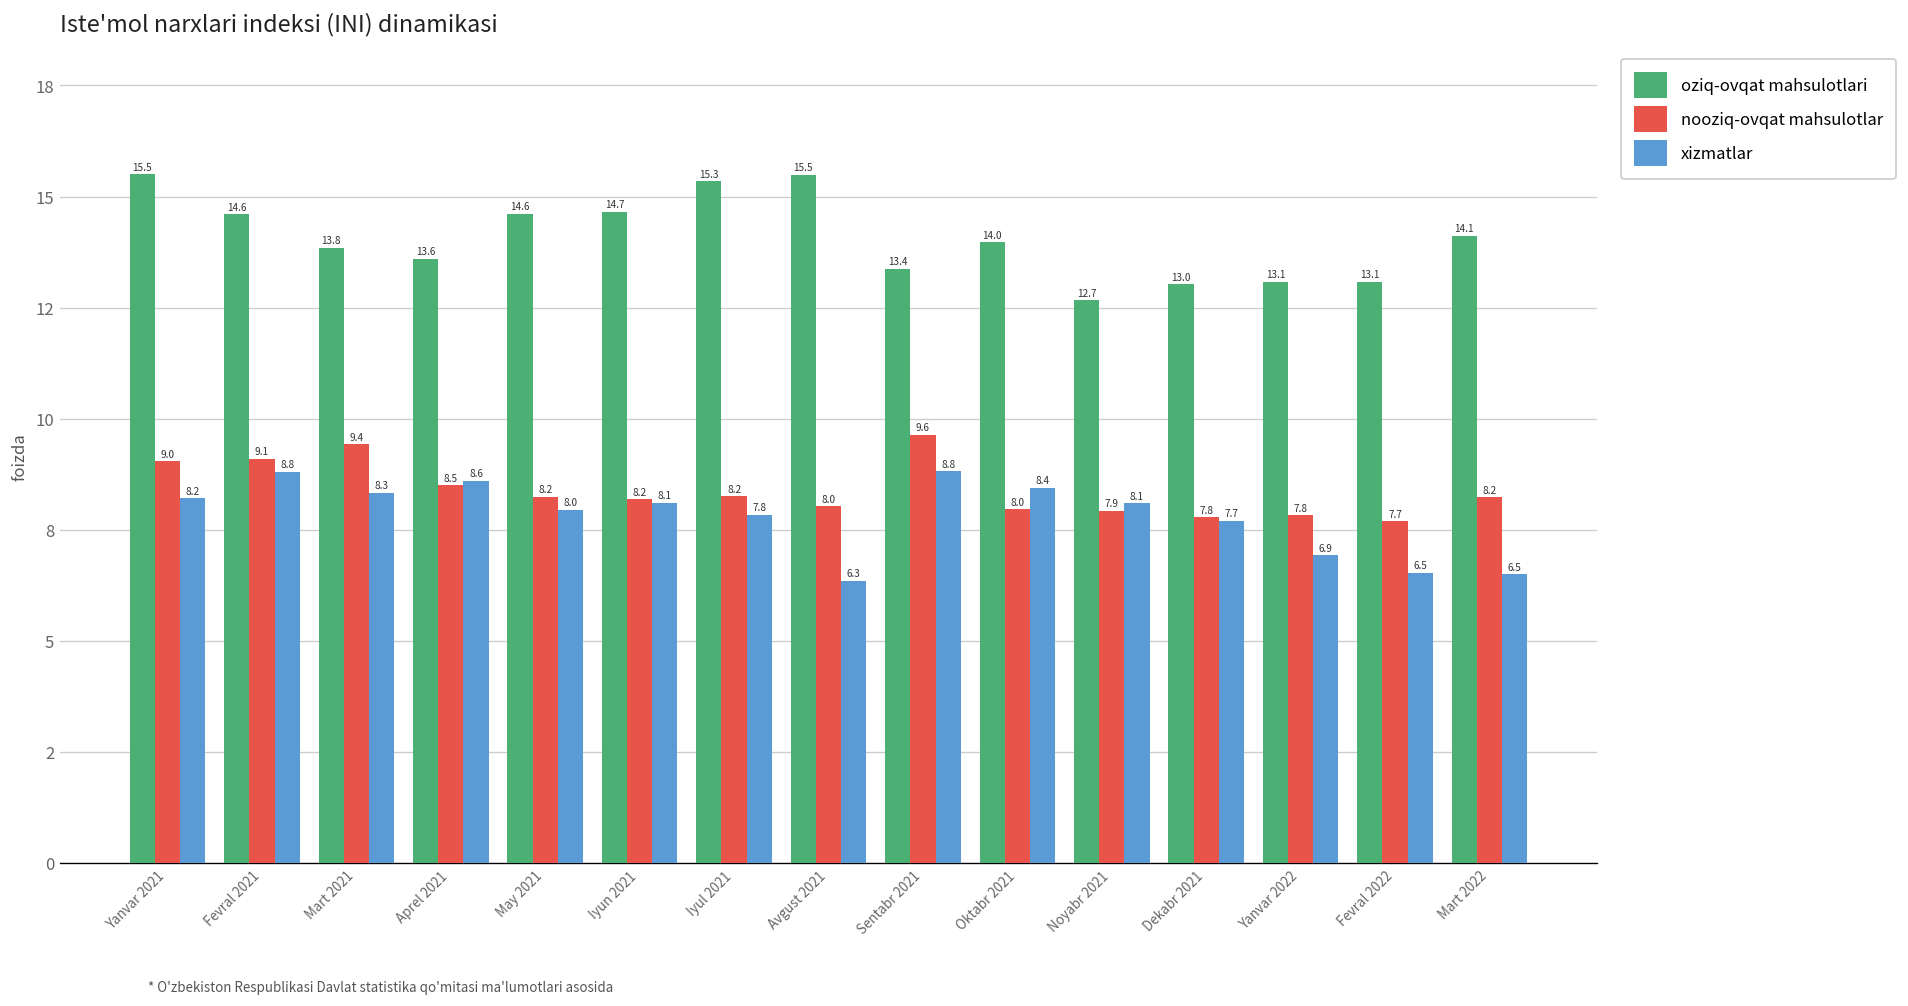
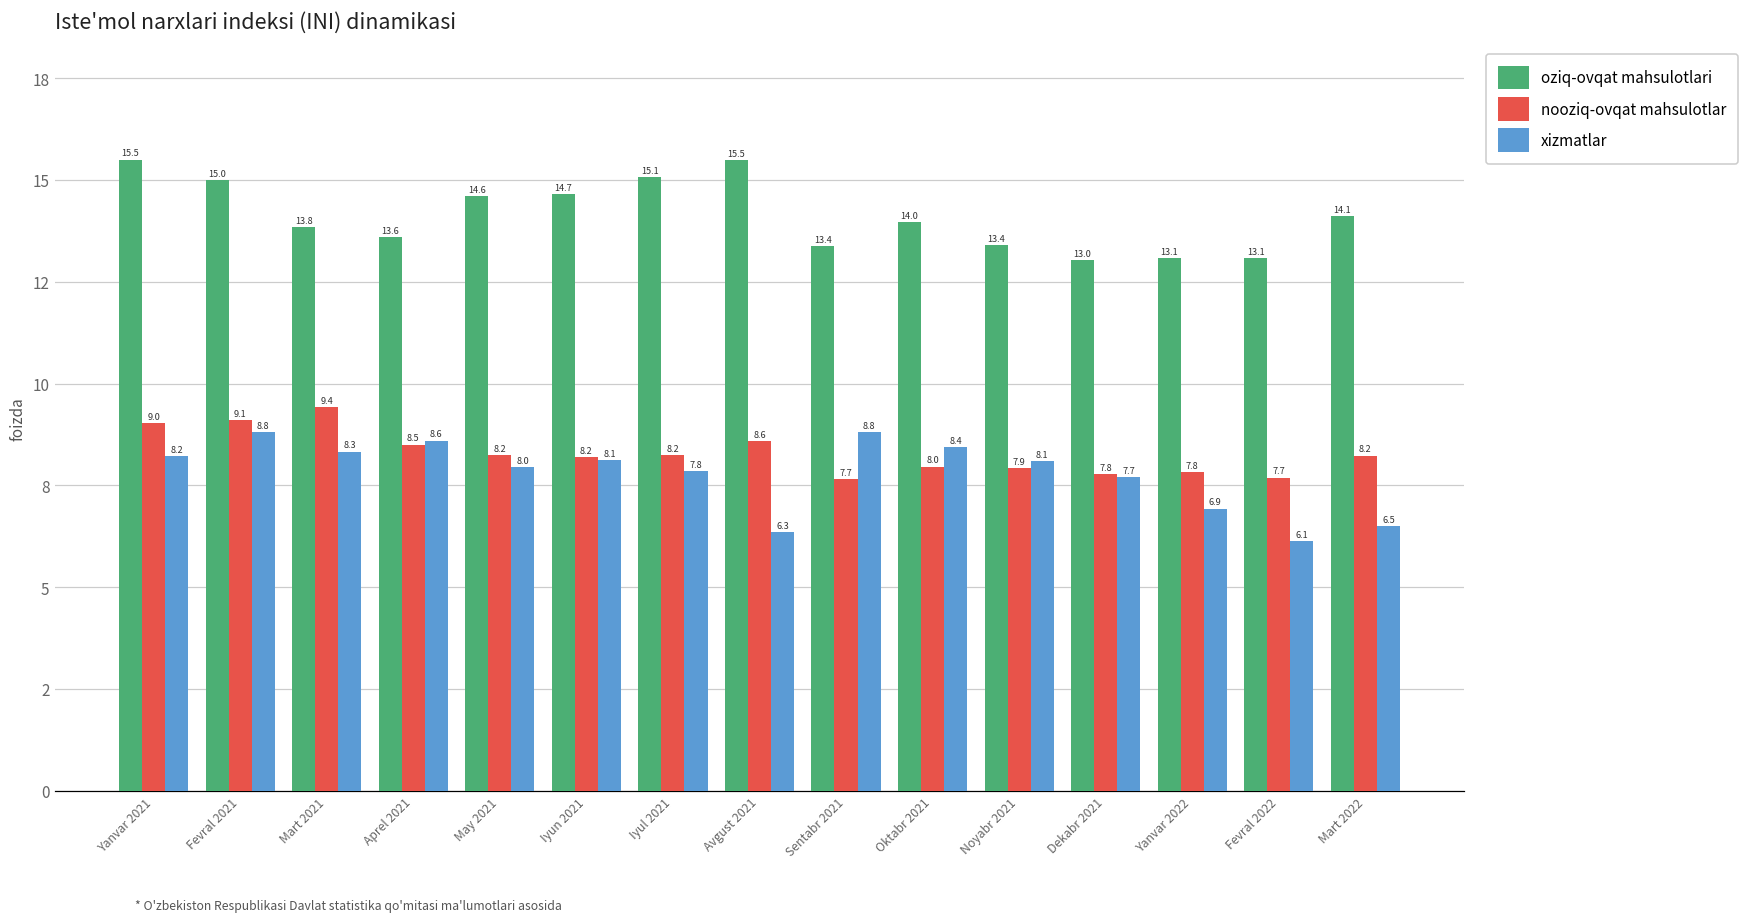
  {
    "oziq-ovqat mahsulotlari": {
      "Yanvar 2021": 15.5,
-     "Fevral 2021": 14.6,
+     "Fevral 2021": 15.0,
      "Mart 2021": 13.8,
      "Aprel 2021": 13.6,
      "May 2021": 14.6,
      "Iyun 2021": 14.7,
-     "Iyul 2021": 15.3,
+     "Iyul 2021": 15.1,
      "Avgust 2021": 15.5,
      "Sentabr 2021": 13.4,
      "Oktabr 2021": 14.0,
-     "Noyabr 2021": 12.7,
+     "Noyabr 2021": 13.4,
      "Dekabr 2021": 13.0,
      "Yanvar 2022": 13.1,
      "Fevral 2022": 13.1,
      "Mart 2022": 14.1
    },
    "nooziq-ovqat mahsulotlar": {
      "Yanvar 2021": 9.0,
      "Fevral 2021": 9.1,
      "Mart 2021": 9.4,
      "Aprel 2021": 8.5,
      "May 2021": 8.2,
      "Iyun 2021": 8.2,
      "Iyul 2021": 8.2,
-     "Avgust 2021": 8.0,
-     "Sentabr 2021": 9.6,
+     "Avgust 2021": 8.6,
+     "Sentabr 2021": 7.7,
      "Oktabr 2021": 8.0,
      "Noyabr 2021": 7.9,
      "Dekabr 2021": 7.8,
      "Yanvar 2022": 7.8,
      "Fevral 2022": 7.7,
      "Mart 2022": 8.2
    },
    "xizmatlar": {
      "Yanvar 2021": 8.2,
      "Fevral 2021": 8.8,
      "Mart 2021": 8.3,
      "Aprel 2021": 8.6,
      "May 2021": 8.0,
      "Iyun 2021": 8.1,
      "Iyul 2021": 7.8,
      "Avgust 2021": 6.3,
      "Sentabr 2021": 8.8,
      "Oktabr 2021": 8.4,
      "Noyabr 2021": 8.1,
      "Dekabr 2021": 7.7,
      "Yanvar 2022": 6.9,
-     "Fevral 2022": 6.5,
+     "Fevral 2022": 6.1,
      "Mart 2022": 6.5
    }
  }
